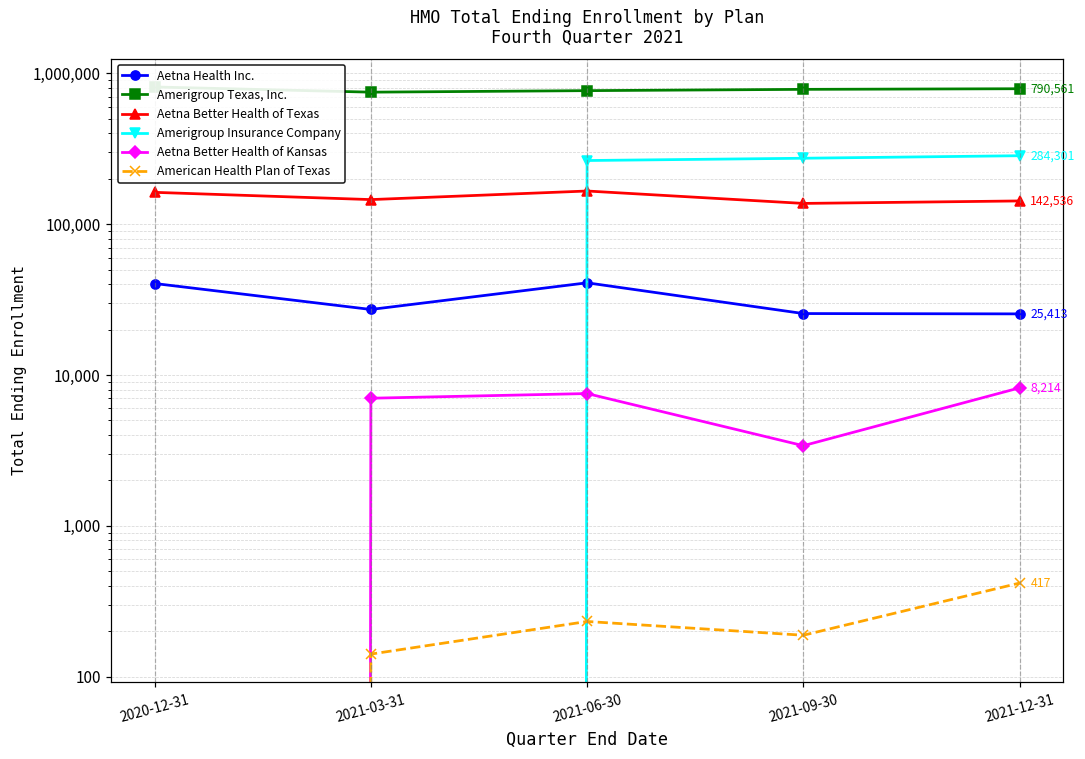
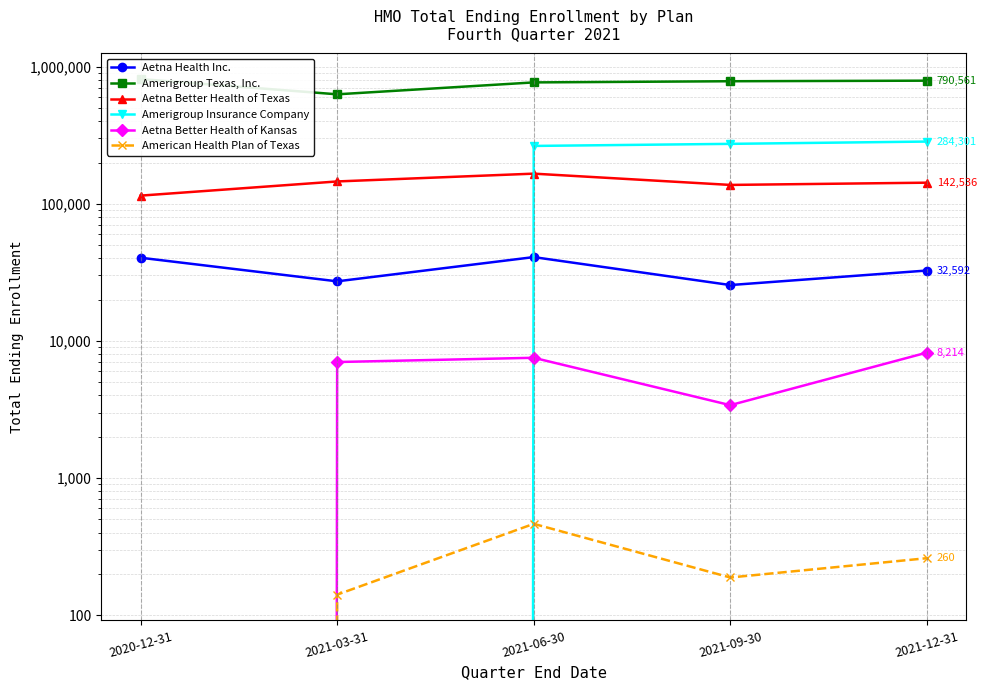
  {
    "Aetna Health Inc.": {
-     "2021-12-31": "25,413"
+     "2021-12-31": "32,592"
    },
    "Amerigroup Texas, Inc.": {
-     "2021-03-31": "800,000",
+     "2021-03-31": "600,000",
      "2021-06-30": "800,000",
      "2021-09-30": "800,000"
    },
    "Aetna Better Health of Texas": {
-     "2020-12-31": "160,000",
+     "2020-12-31": "110,000",
      "2021-03-31": "150,000",
      "2021-06-30": "170,000",
      "2021-09-30": "140,000"
    },
    "Amerigroup Insurance Company": {
      "2021-12-31": "284,301"
    },
    "Aetna Better Health of Kansas": {
      "2021-12-31": "8,214"
    },
    "American Health Plan of Texas": {
-     "2021-06-30": "230",
-     "2021-12-31": "417"
+     "2021-06-30": "460",
+     "2021-12-31": "260"
    }
  }
